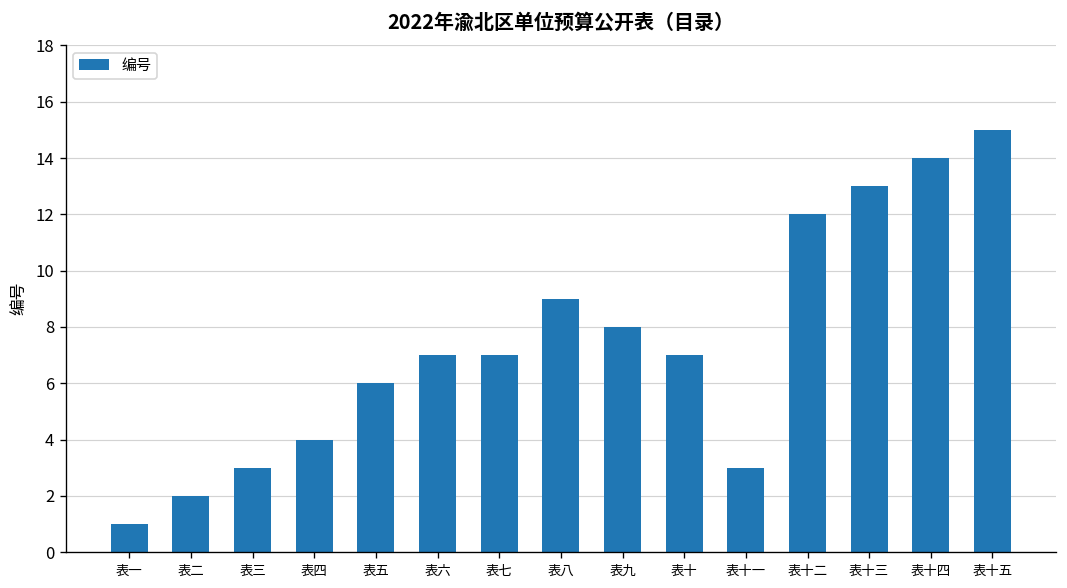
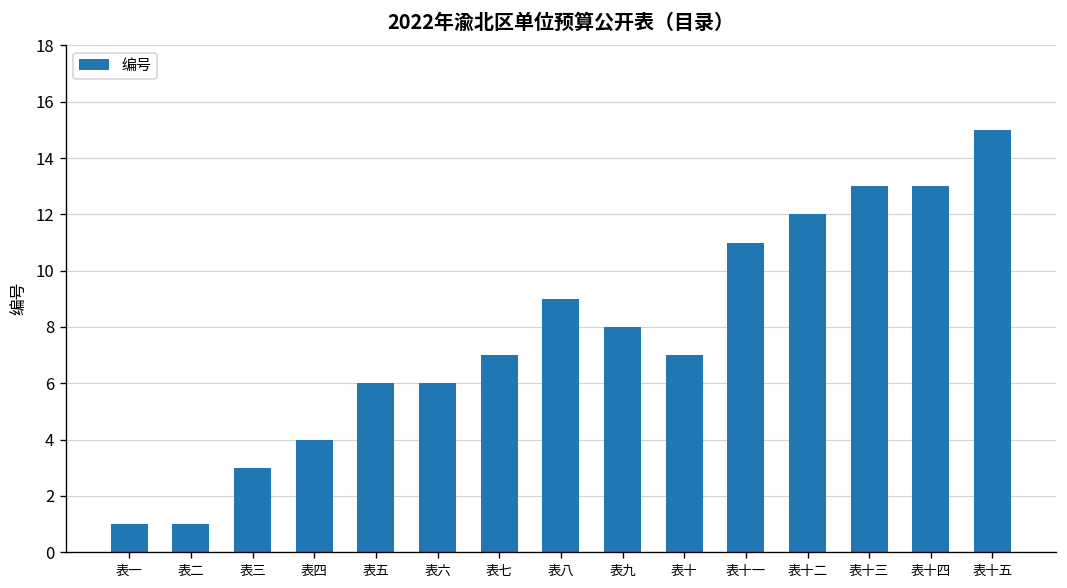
  {
    "表一": 1,
-   "表二": 2,
+   "表二": 1,
    "表三": 3,
    "表四": 4,
    "表五": 6,
-   "表六": 7,
+   "表六": 6,
    "表七": 7,
    "表八": 9,
    "表九": 8,
    "表十": 7,
-   "表十一": 3,
+   "表十一": 11,
    "表十二": 12,
    "表十三": 13,
-   "表十四": 14,
+   "表十四": 13,
    "表十五": 15
  }
